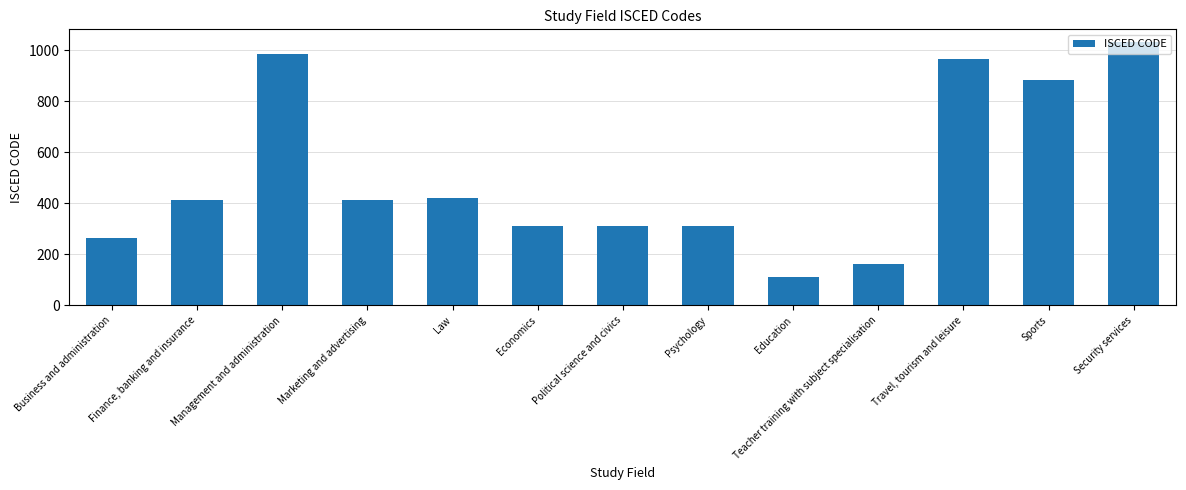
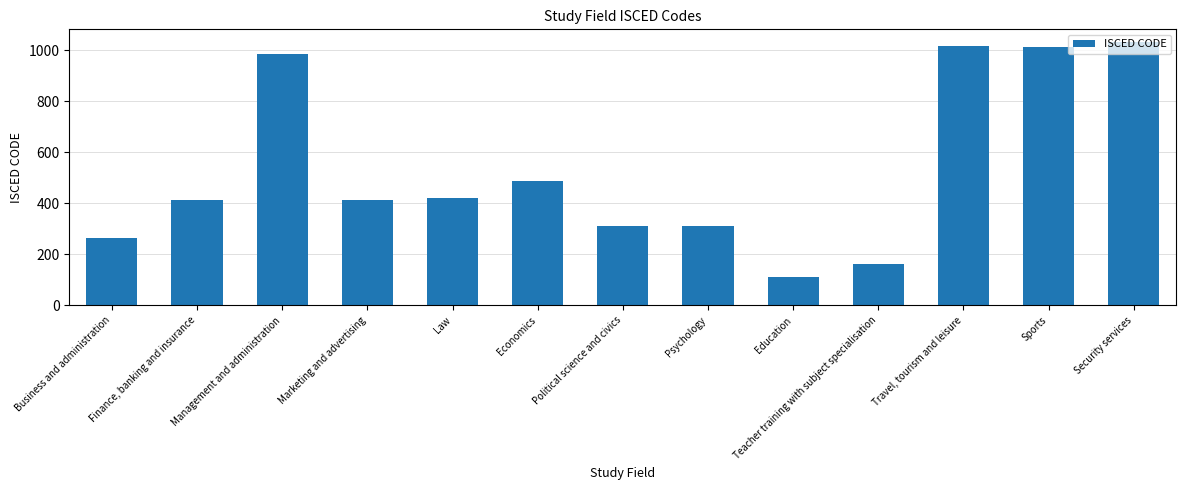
  {
    "Business and administration": 270,
    "Finance, banking and insurance": 410,
    "Management and administration": 980,
    "Marketing and advertising": 410,
    "Law": 420,
-   "Economics": 310,
+   "Economics": 490,
    "Political science and civics": 310,
    "Psychology": 310,
    "Education": 110,
    "Teacher training with subject specialisation": 160,
-   "Travel, tourism and leisure": 970,
-   "Sports": 880
+   "Travel, tourism and leisure": 1020,
+   "Sports": 1010
  }
